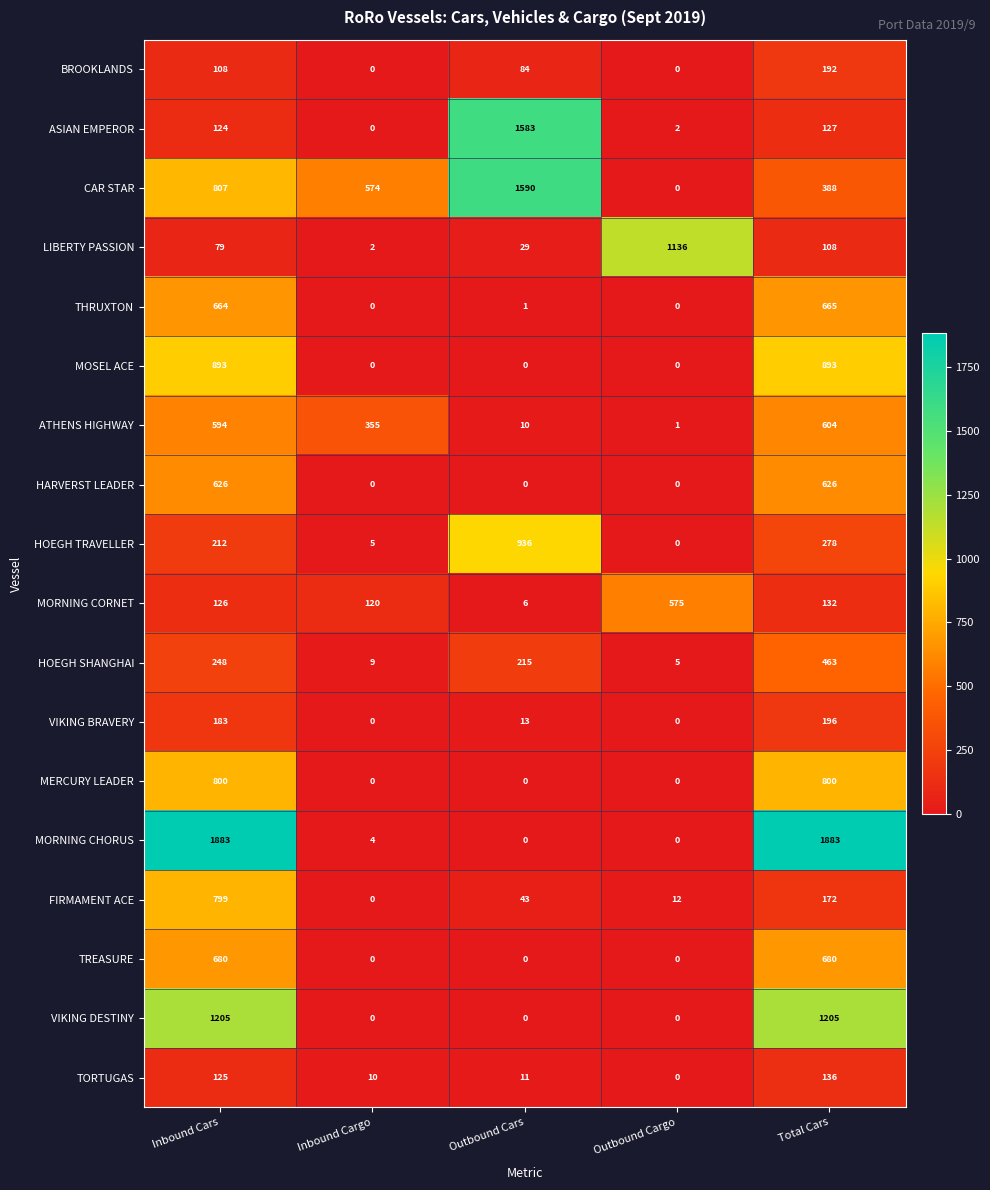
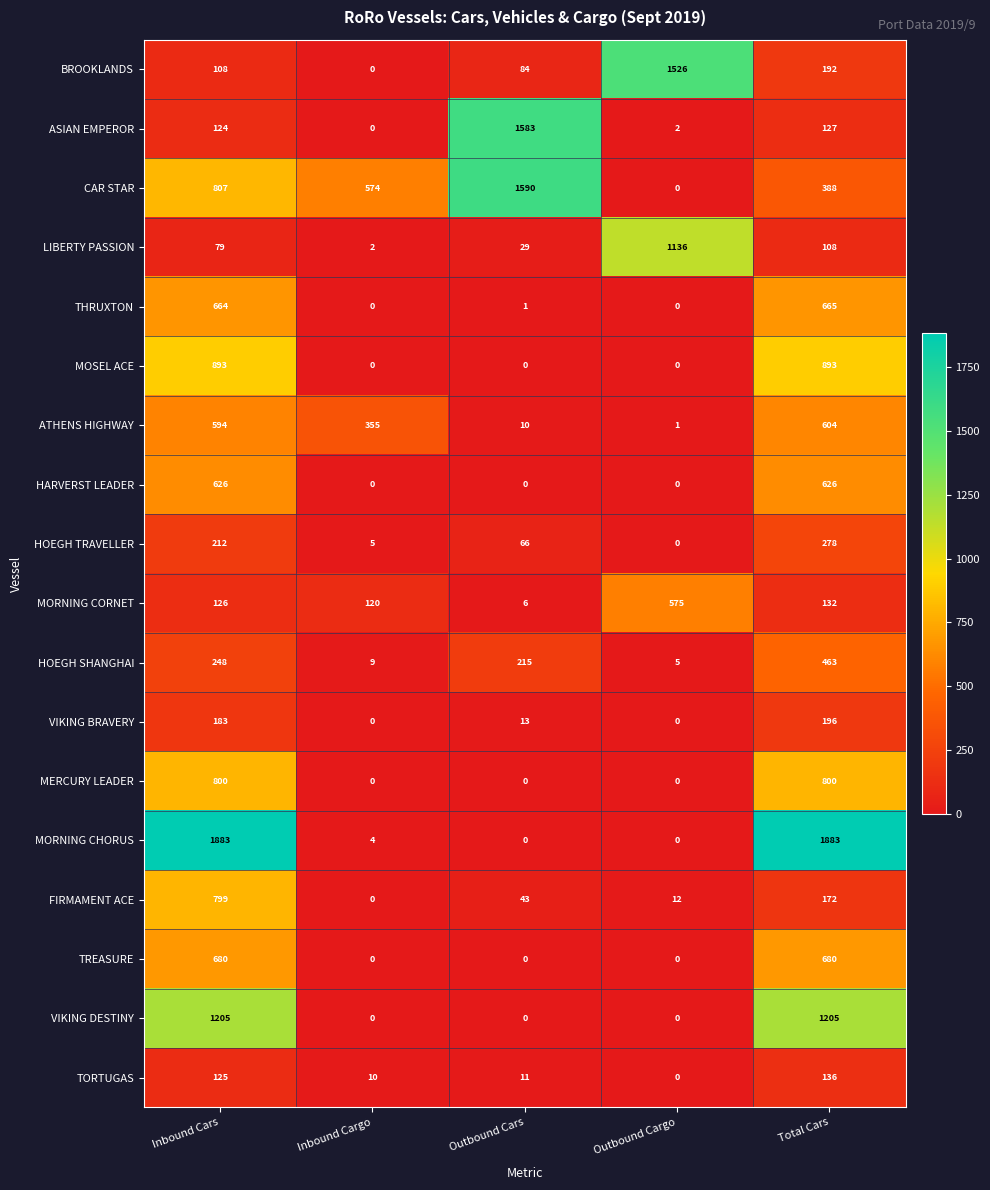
  {
    "BROOKLANDS": {
      "Inbound Cars": 108,
      "Inbound Cargo": 0,
      "Outbound Cars": 84,
-     "Outbound Cargo": 0,
+     "Outbound Cargo": 1526,
      "Total Cars": 192
    },
    "ASIAN EMPEROR": {
      "Inbound Cars": 124,
      "Inbound Cargo": 0,
      "Outbound Cars": 1583,
      "Outbound Cargo": 2,
      "Total Cars": 127
    },
    "CAR STAR": {
      "Inbound Cars": 807,
      "Inbound Cargo": 574,
      "Outbound Cars": 1590,
      "Outbound Cargo": 0,
      "Total Cars": 388
    },
    "LIBERTY PASSION": {
      "Inbound Cars": 79,
      "Inbound Cargo": 2,
      "Outbound Cars": 29,
      "Outbound Cargo": 1136,
      "Total Cars": 108
    },
    "THRUXTON": {
      "Inbound Cars": 664,
      "Inbound Cargo": 0,
      "Outbound Cars": 1,
      "Outbound Cargo": 0,
      "Total Cars": 665
    },
    "MOSEL ACE": {
      "Inbound Cars": 893,
      "Inbound Cargo": 0,
      "Outbound Cars": 0,
      "Outbound Cargo": 0,
      "Total Cars": 893
    },
    "ATHENS HIGHWAY": {
      "Inbound Cars": 594,
      "Inbound Cargo": 355,
      "Outbound Cars": 10,
      "Outbound Cargo": 1,
      "Total Cars": 604
    },
    "HARVERST LEADER": {
      "Inbound Cars": 626,
      "Inbound Cargo": 0,
      "Outbound Cars": 0,
      "Outbound Cargo": 0,
      "Total Cars": 626
    },
    "HOEGH TRAVELLER": {
      "Inbound Cars": 212,
      "Inbound Cargo": 5,
-     "Outbound Cars": 936,
+     "Outbound Cars": 66,
      "Outbound Cargo": 0,
      "Total Cars": 278
    },
    "MORNING CORNET": {
      "Inbound Cars": 126,
      "Inbound Cargo": 120,
      "Outbound Cars": 6,
      "Outbound Cargo": 575,
      "Total Cars": 132
    },
    "HOEGH SHANGHAI": {
      "Inbound Cars": 248,
      "Inbound Cargo": 9,
      "Outbound Cars": 215,
      "Outbound Cargo": 5,
      "Total Cars": 463
    },
    "VIKING BRAVERY": {
      "Inbound Cars": 183,
      "Inbound Cargo": 0,
      "Outbound Cars": 13,
      "Outbound Cargo": 0,
      "Total Cars": 196
    },
    "MERCURY LEADER": {
      "Inbound Cars": 800,
      "Inbound Cargo": 0,
      "Outbound Cars": 0,
      "Outbound Cargo": 0,
      "Total Cars": 800
    },
    "MORNING CHORUS": {
      "Inbound Cars": 1883,
      "Inbound Cargo": 4,
      "Outbound Cars": 0,
      "Outbound Cargo": 0,
      "Total Cars": 1883
    },
    "FIRMAMENT ACE": {
      "Inbound Cars": 799,
      "Inbound Cargo": 0,
      "Outbound Cars": 43,
      "Outbound Cargo": 12,
      "Total Cars": 172
    },
    "TREASURE": {
      "Inbound Cars": 680,
      "Inbound Cargo": 0,
      "Outbound Cars": 0,
      "Outbound Cargo": 0,
      "Total Cars": 680
    },
    "VIKING DESTINY": {
      "Inbound Cars": 1205,
      "Inbound Cargo": 0,
      "Outbound Cars": 0,
      "Outbound Cargo": 0,
      "Total Cars": 1205
    },
    "TORTUGAS": {
      "Inbound Cars": 125,
      "Inbound Cargo": 10,
      "Outbound Cars": 11,
      "Outbound Cargo": 0,
      "Total Cars": 136
    }
  }
